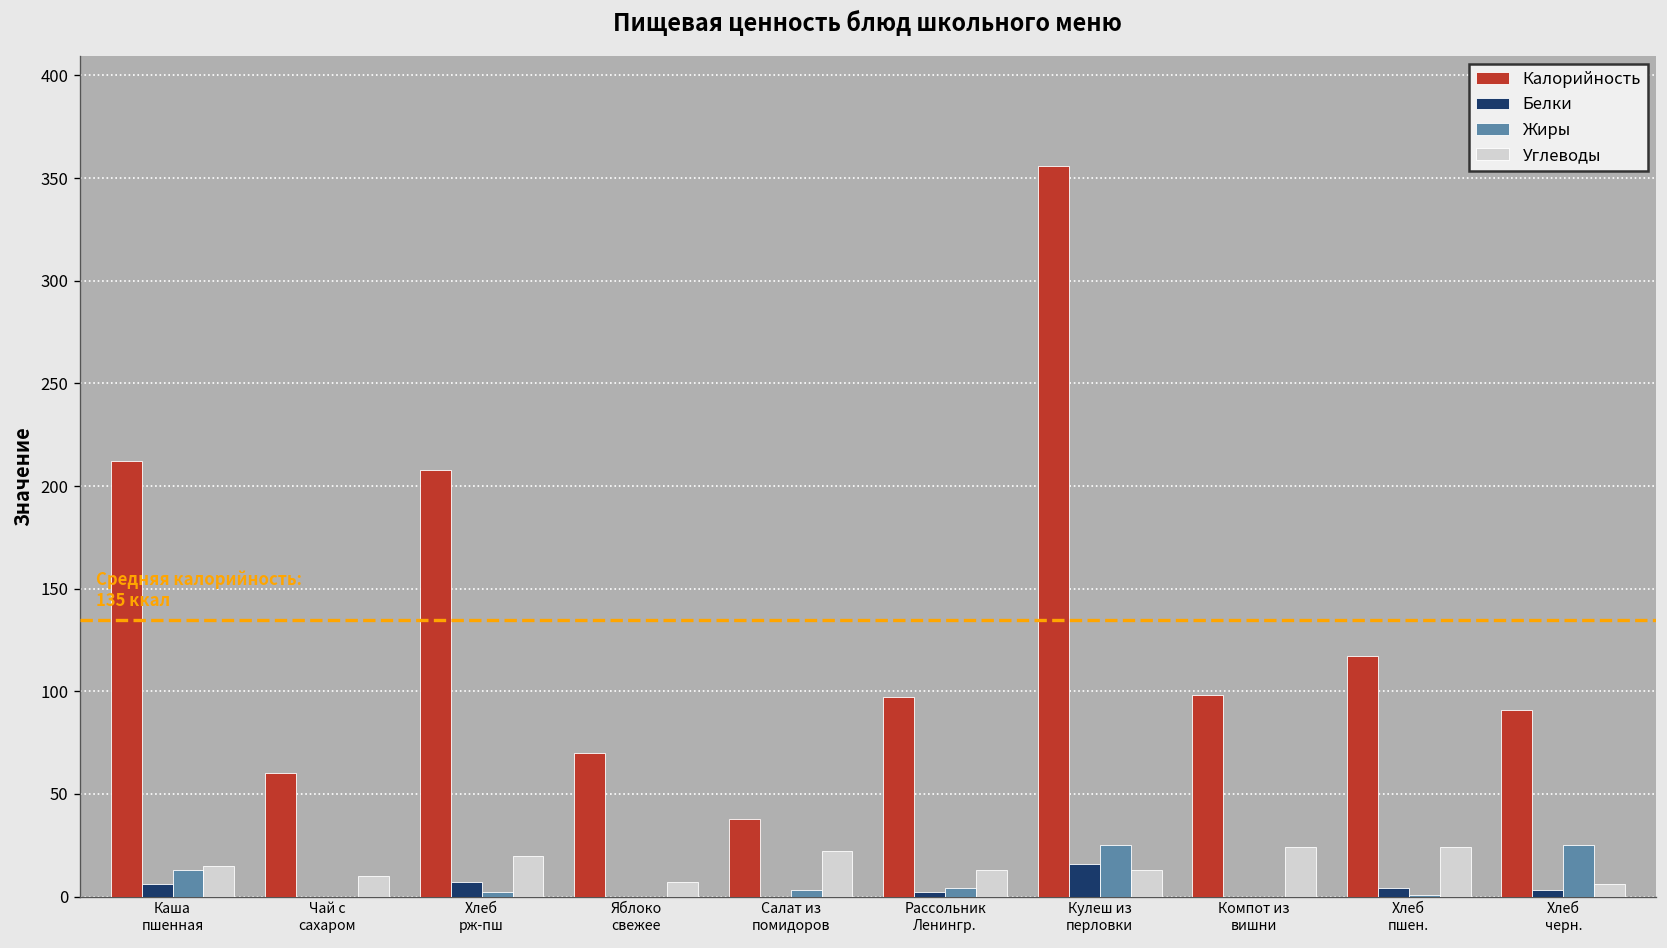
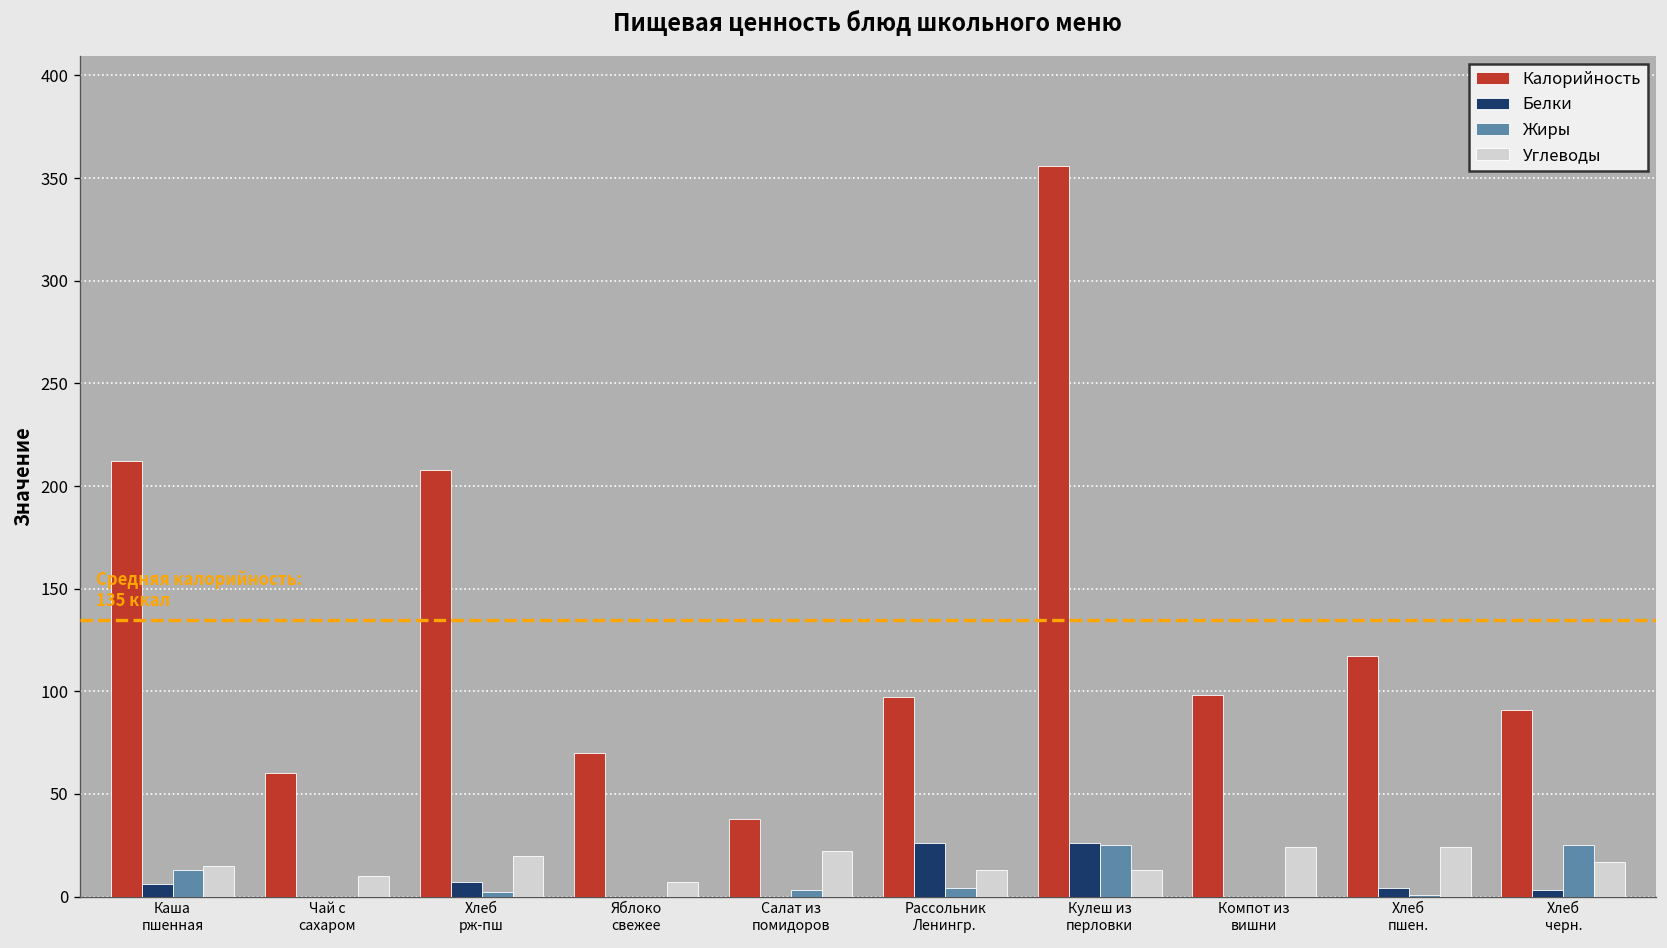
  {
    "Калорийность": {
      "Каша пшенная": 212,
      "Чай с сахаром": 60,
      "Хлеб рж-пш": 208,
      "Яблоко свежее": 70,
      "Салат из помидоров": 38,
      "Рассольник Ленингр.": 97,
      "Кулеш из перловки": 356,
      "Компот из вишни": 98,
      "Хлеб пшен.": 117,
      "Хлеб черн.": 91
    },
    "Белки": {
      "Каша пшенная": 6,
      "Чай с сахаром": 0,
      "Хлеб рж-пш": 7,
      "Яблоко свежее": 0,
      "Салат из помидоров": 0,
-     "Рассольник Ленингр.": 2,
-     "Кулеш из перловки": 16,
+     "Рассольник Ленингр.": 26,
+     "Кулеш из перловки": 26,
      "Компот из вишни": 0,
      "Хлеб пшен.": 4,
      "Хлеб черн.": 3
    },
    "Жиры": {
      "Каша пшенная": 13,
      "Чай с сахаром": 0,
      "Хлеб рж-пш": 2,
      "Яблоко свежее": 0,
      "Салат из помидоров": 3,
      "Рассольник Ленингр.": 4,
      "Кулеш из перловки": 25,
      "Компот из вишни": 0,
      "Хлеб черн.": 25
    },
    "Углеводы": {
      "Каша пшенная": 15,
      "Чай с сахаром": 10,
      "Хлеб рж-пш": 20,
      "Яблоко свежее": 7,
      "Салат из помидоров": 22,
      "Рассольник Ленингр.": 13,
      "Кулеш из перловки": 13,
      "Компот из вишни": 24,
      "Хлеб пшен.": 24,
-     "Хлеб черн.": 6
+     "Хлеб черн.": 17
    }
  }
